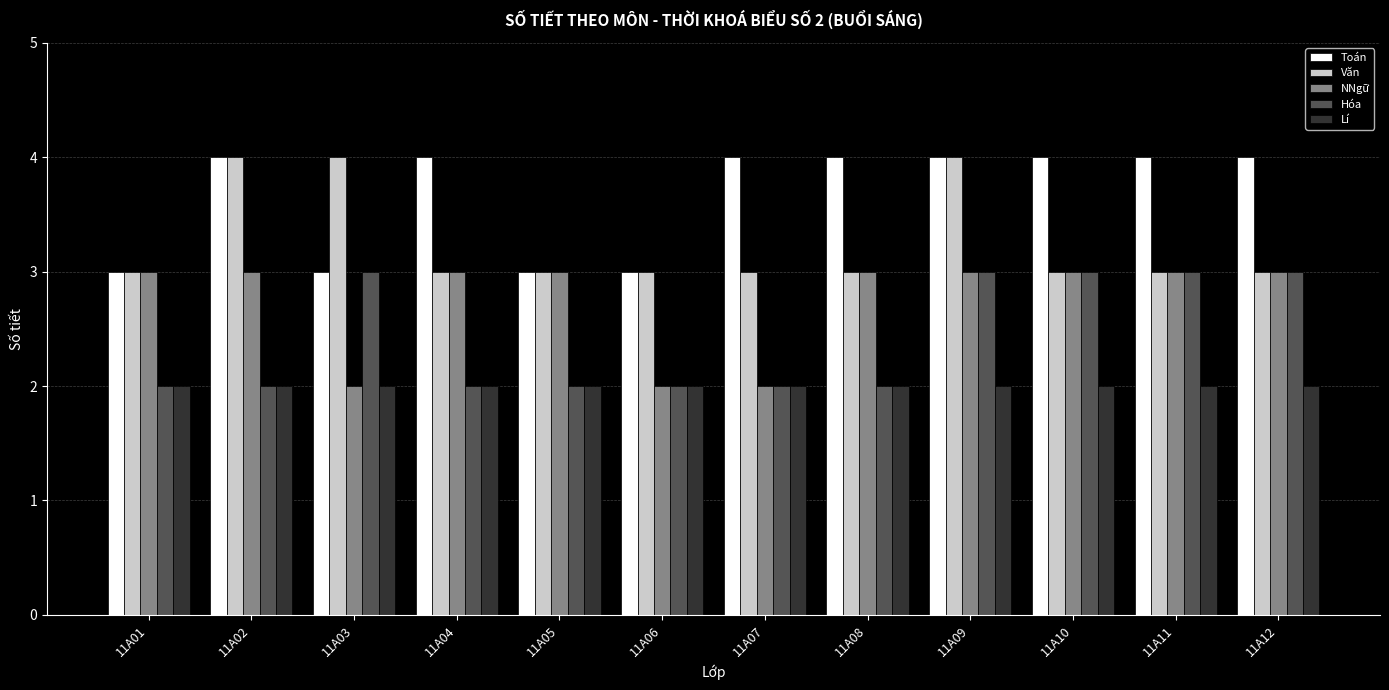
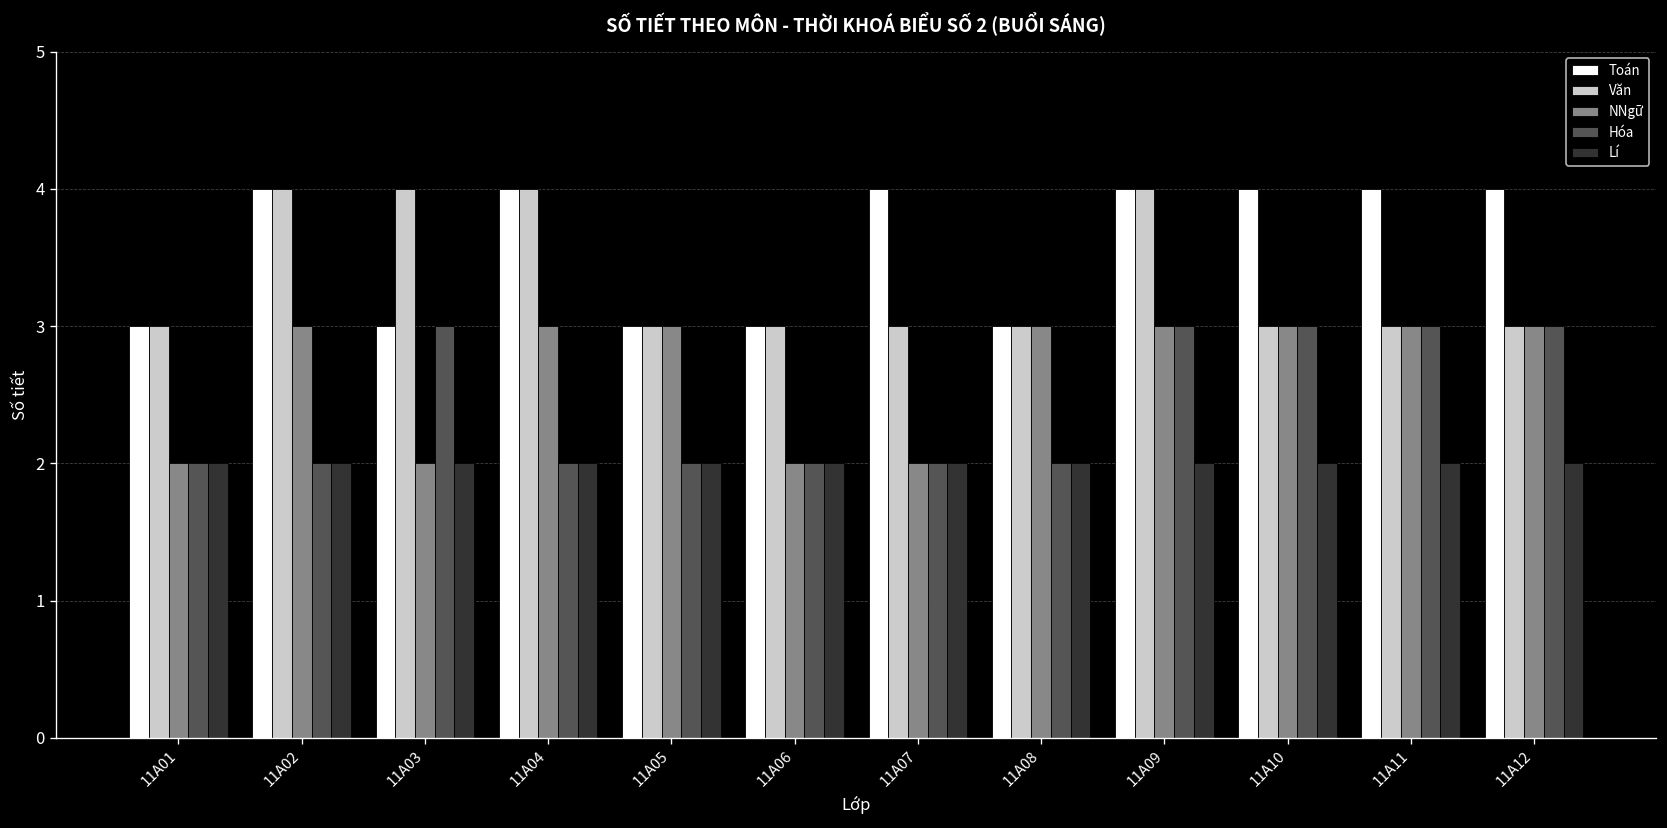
  {
    "Toán": {
      "11A01": 3,
      "11A02": 4,
      "11A03": 3,
      "11A04": 4,
      "11A05": 3,
      "11A06": 3,
      "11A07": 4,
-     "11A08": 4,
+     "11A08": 3,
      "11A09": 4,
      "11A10": 4,
      "11A11": 4,
      "11A12": 4
    },
    "Văn": {
      "11A01": 3,
      "11A02": 4,
      "11A03": 4,
-     "11A04": 3,
+     "11A04": 4,
      "11A05": 3,
      "11A06": 3,
      "11A07": 3,
      "11A08": 3,
      "11A09": 4,
      "11A10": 3,
      "11A11": 3,
      "11A12": 3
    },
    "NNgữ": {
-     "11A01": 3,
+     "11A01": 2,
      "11A02": 3,
      "11A03": 2,
      "11A04": 3,
      "11A05": 3,
      "11A06": 2,
      "11A07": 2,
      "11A08": 3,
      "11A09": 3,
      "11A10": 3,
      "11A11": 3,
      "11A12": 3
    }
  }
